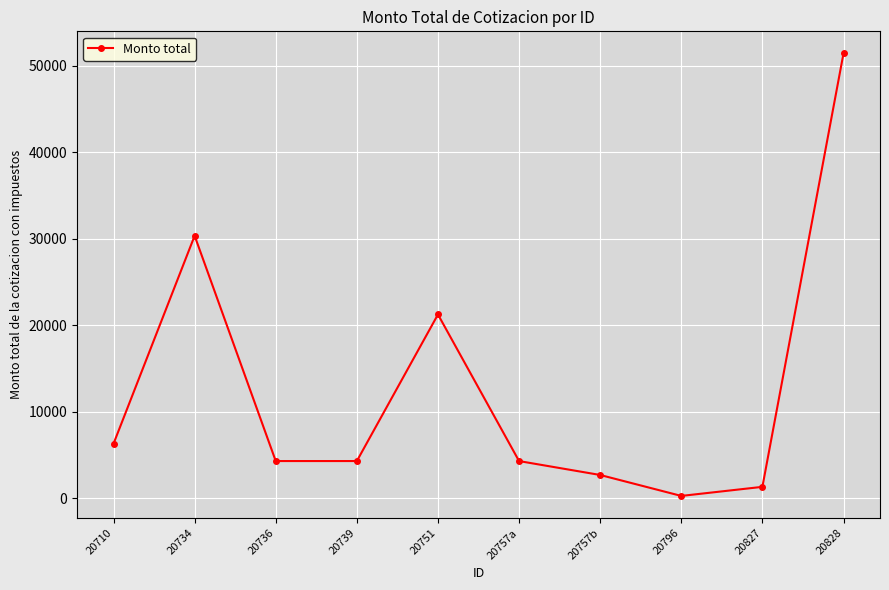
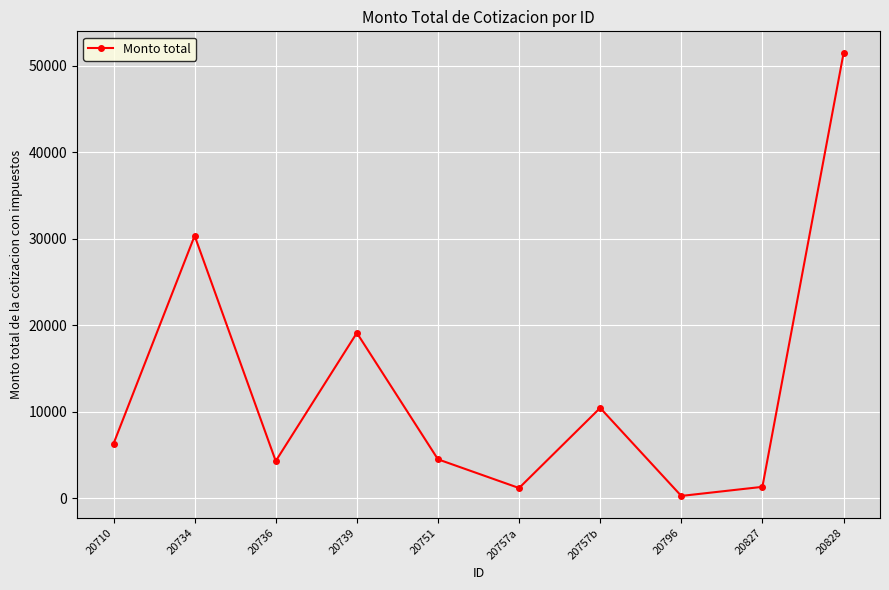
  {
    "20710": 6000,
    "20734": 30000,
    "20736": 4000,
-   "20739": 4000,
-   "20751": 21000,
-   "20757a": 4000,
-   "20757b": 3000,
+   "20739": 19000,
+   "20751": 5000,
+   "20757a": 1000,
+   "20757b": 10000,
    "20796": 0,
    "20827": 1000,
    "20828": 51000
  }
